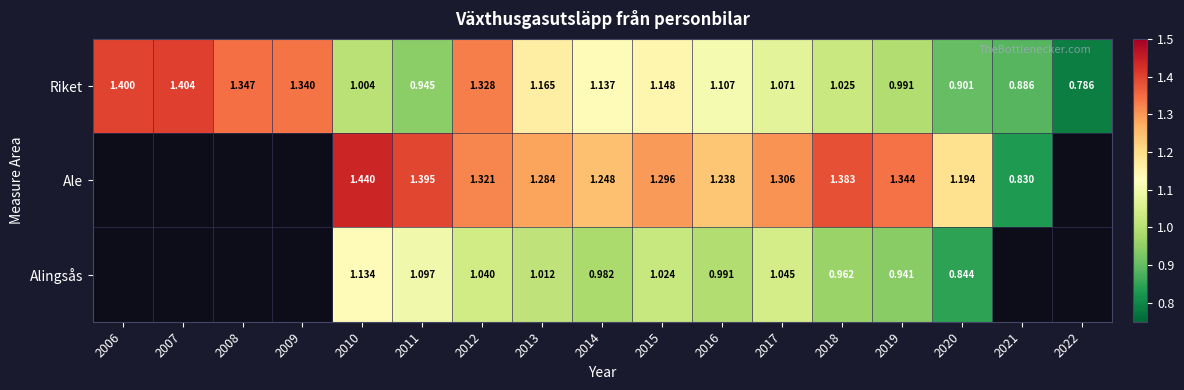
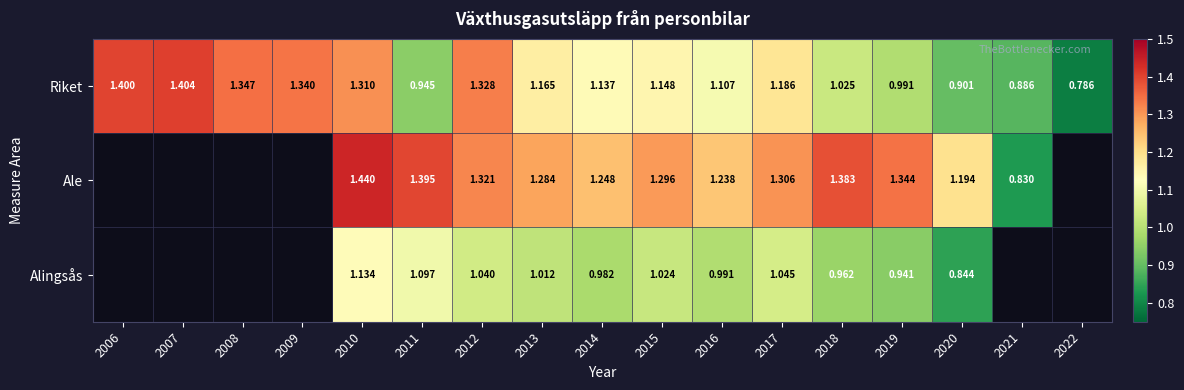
  {
    "Riket": {
      "2006": 1.400,
      "2007": 1.404,
      "2008": 1.347,
      "2009": 1.340,
-     "2010": 1.004,
+     "2010": 1.310,
      "2011": 0.945,
      "2012": 1.328,
      "2013": 1.165,
      "2014": 1.137,
      "2015": 1.148,
      "2016": 1.107,
-     "2017": 1.071,
+     "2017": 1.186,
      "2018": 1.025,
      "2019": 0.991,
      "2020": 0.901,
      "2022": 0.786
    },
    "Ale": {
      "2010": 1.440,
      "2011": 1.395,
      "2012": 1.321,
      "2013": 1.284,
      "2014": 1.248,
      "2015": 1.296,
      "2016": 1.238,
      "2017": 1.306,
      "2018": 1.383,
      "2019": 1.344,
      "2020": 1.194,
      "2021": 0.830
    },
    "Alingsås": {
      "2010": 1.134,
      "2011": 1.097,
      "2012": 1.040,
      "2013": 1.012,
      "2014": 0.982,
      "2015": 1.024,
      "2016": 0.991,
      "2017": 1.045,
      "2018": 0.962,
      "2019": 0.941,
      "2020": 0.844
    }
  }
